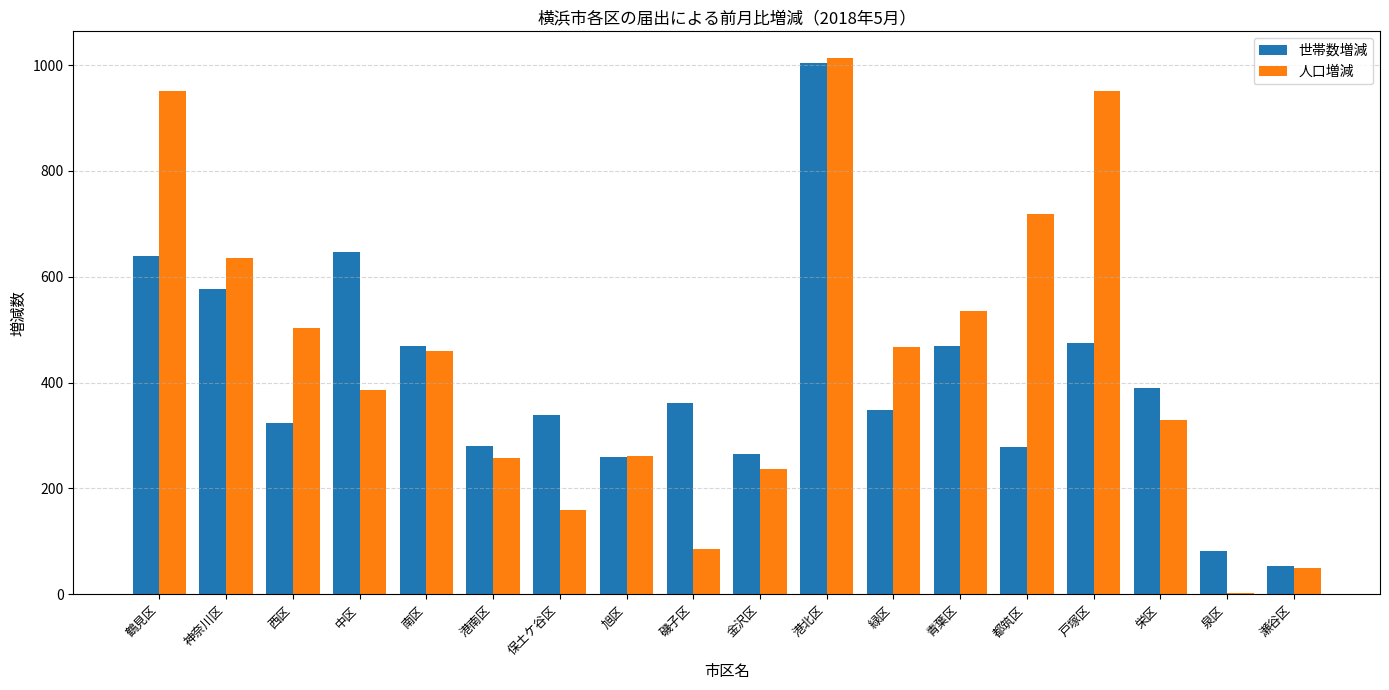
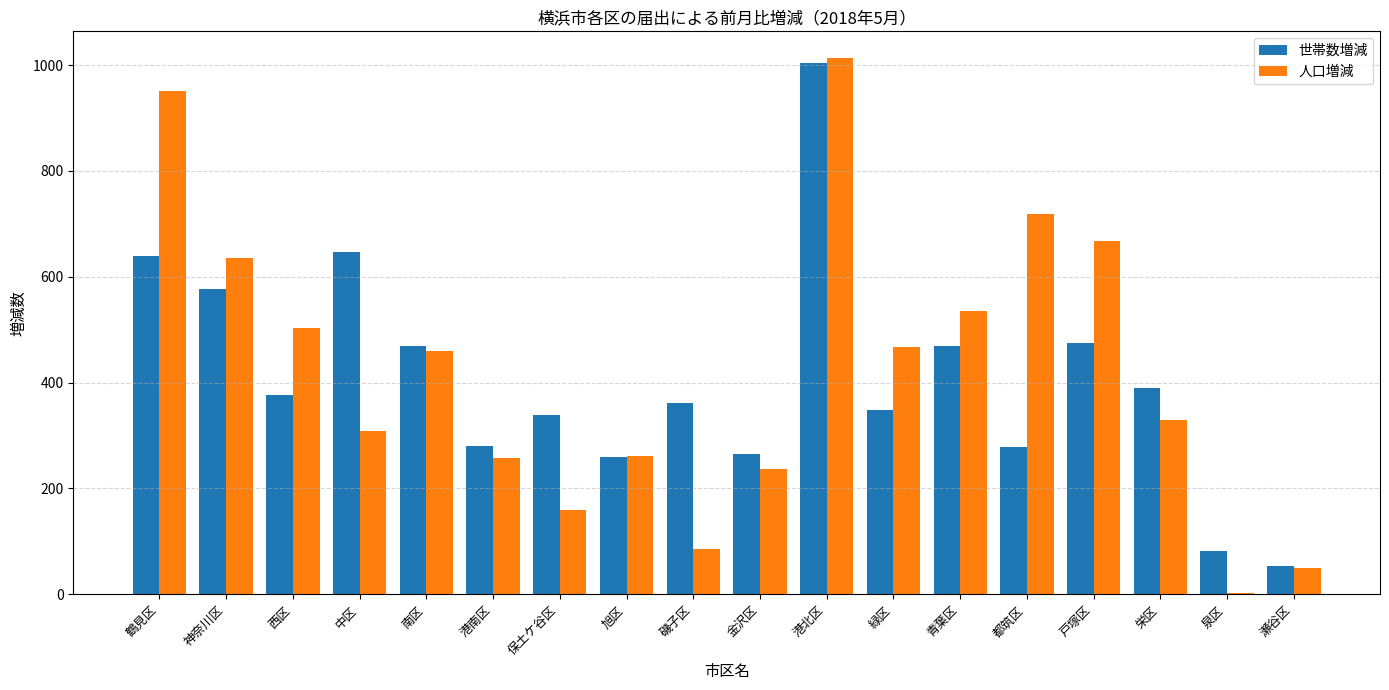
  {
    "世帯数増減": {
      "鶴見区": 640,
      "神奈川区": 580,
-     "西区": 320,
+     "西区": 380,
      "中区": 650,
      "南区": 470,
      "港南区": 280,
      "保土ケ谷区": 340,
      "旭区": 260,
      "磯子区": 360,
      "金沢区": 270,
      "港北区": 1000,
      "緑区": 350,
      "青葉区": 470,
      "都筑区": 280,
      "戸塚区": 470,
      "栄区": 390,
      "泉区": 80,
      "瀬谷区": 50
    },
    "人口増減": {
      "鶴見区": 950,
      "神奈川区": 640,
      "西区": 500,
-     "中区": 390,
+     "中区": 310,
      "南区": 460,
      "港南区": 260,
      "保土ケ谷区": 160,
      "旭区": 260,
      "磯子区": 90,
      "金沢区": 240,
      "港北区": 1010,
      "緑区": 470,
      "青葉区": 540,
      "都筑区": 720,
-     "戸塚区": 950,
+     "戸塚区": 670,
      "栄区": 330,
      "瀬谷区": 50
    }
  }
